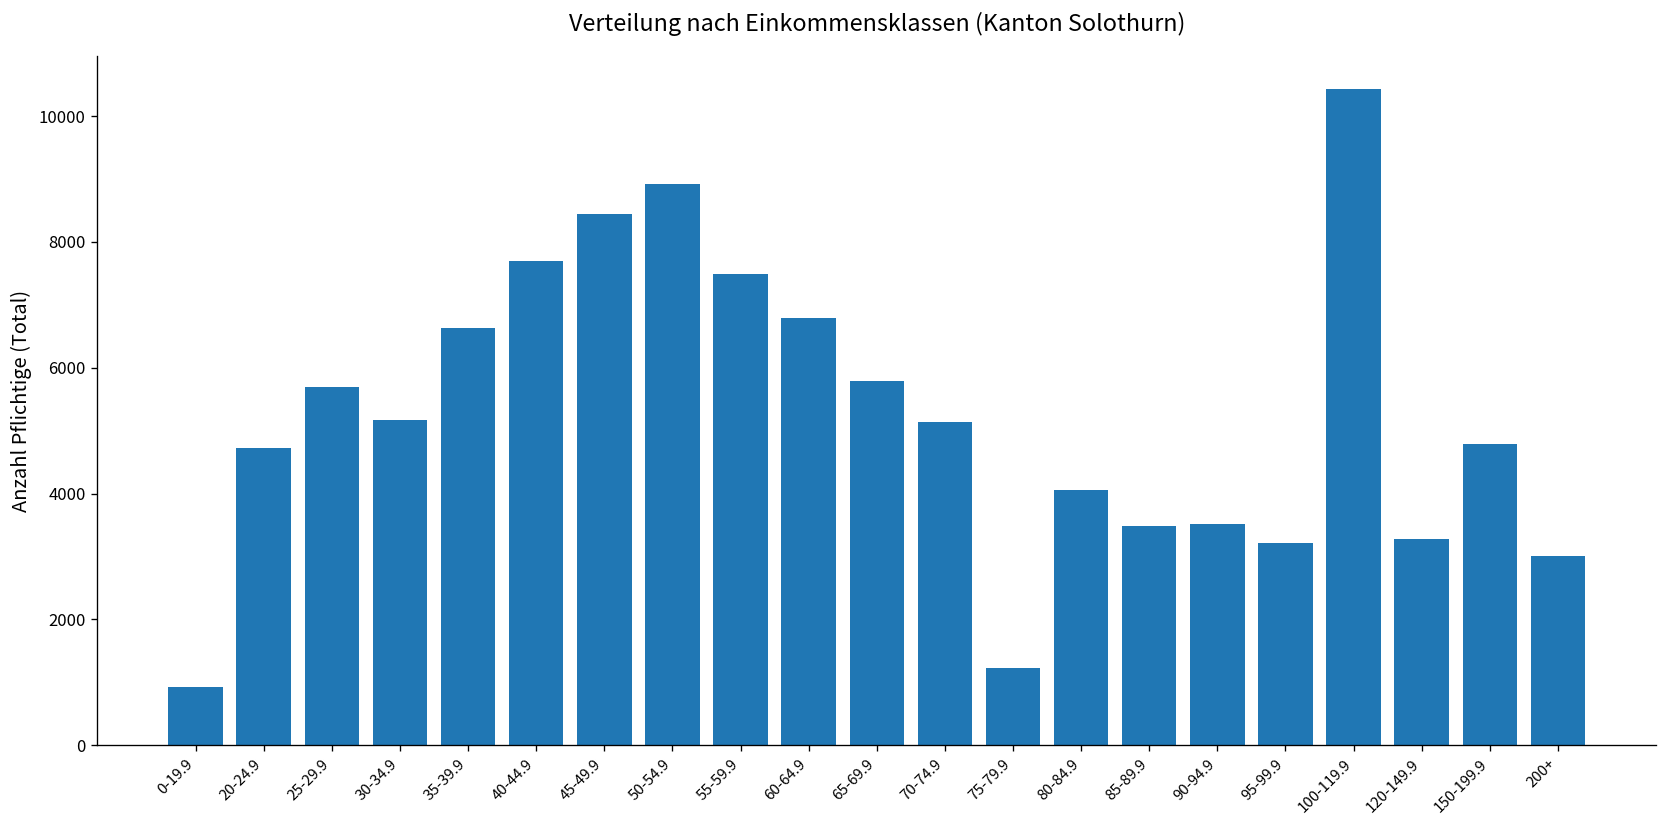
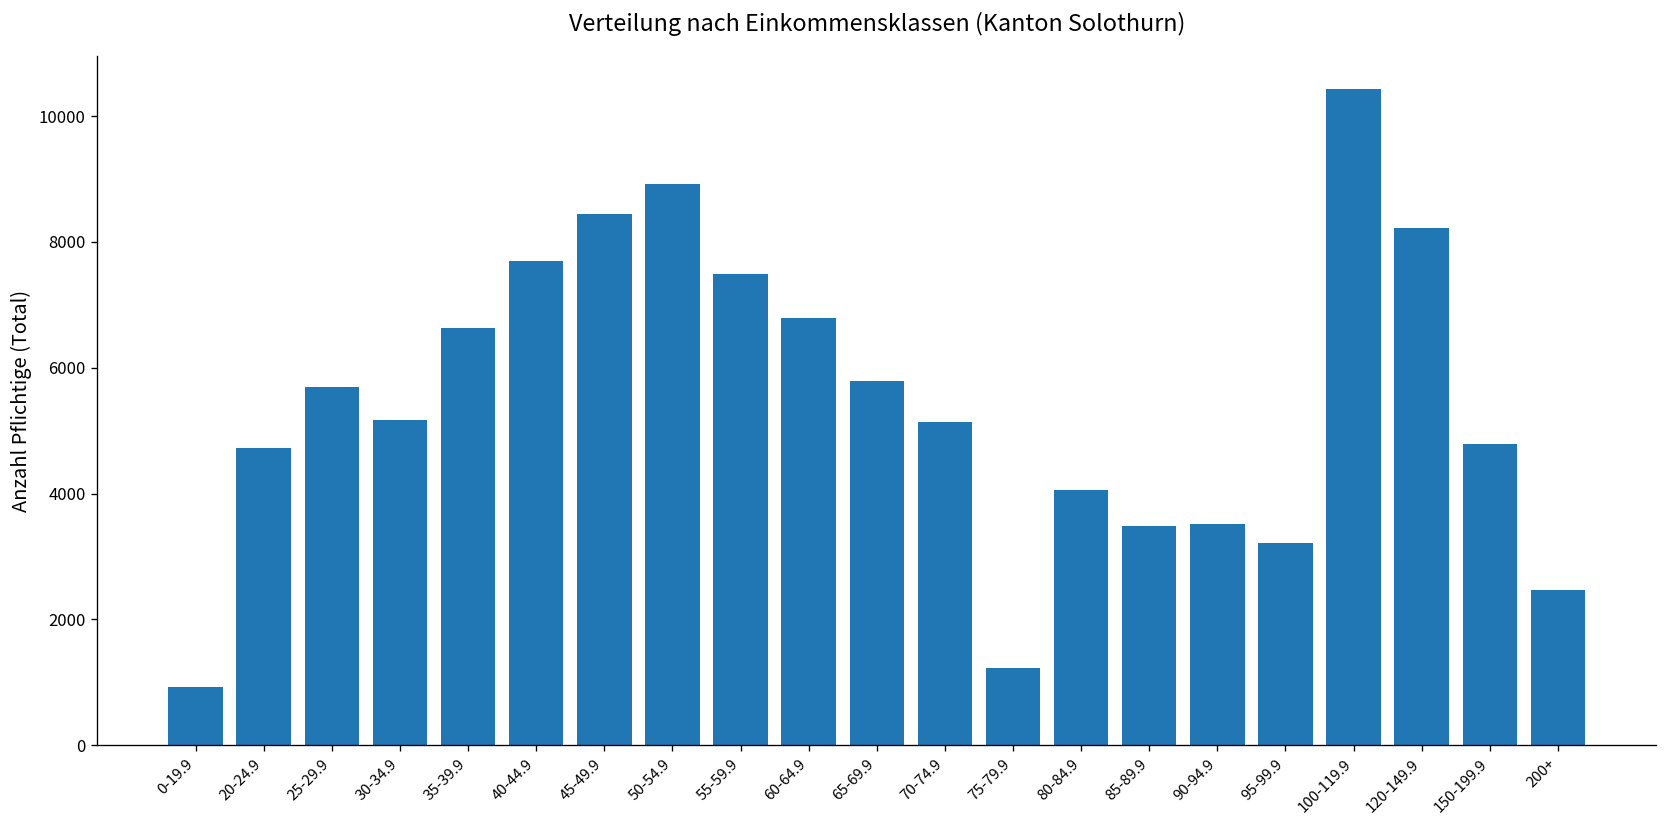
  {
    "0-19.9": 900,
    "20-24.9": 4700,
    "25-29.9": 5700,
    "30-34.9": 5200,
    "35-39.9": 6600,
    "40-44.9": 7700,
    "45-49.9": 8400,
    "50-54.9": 8900,
    "55-59.9": 7500,
    "60-64.9": 6800,
    "65-69.9": 5800,
    "70-74.9": 5100,
    "75-79.9": 1200,
    "80-84.9": 4100,
    "85-89.9": 3500,
    "90-94.9": 3500,
    "95-99.9": 3200,
    "100-119.9": 10400,
-   "120-149.9": 3300,
+   "120-149.9": 8200,
    "150-199.9": 4800,
-   "200+": 3000
+   "200+": 2500
  }
